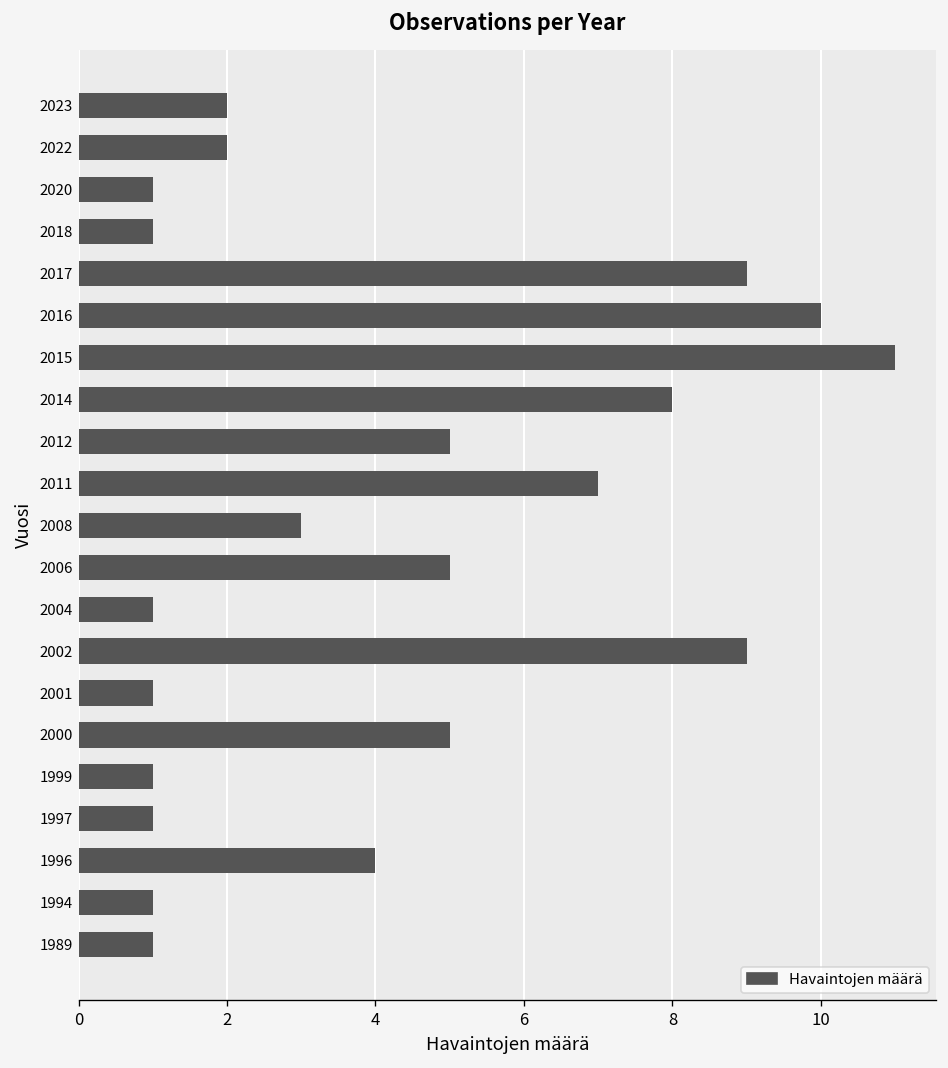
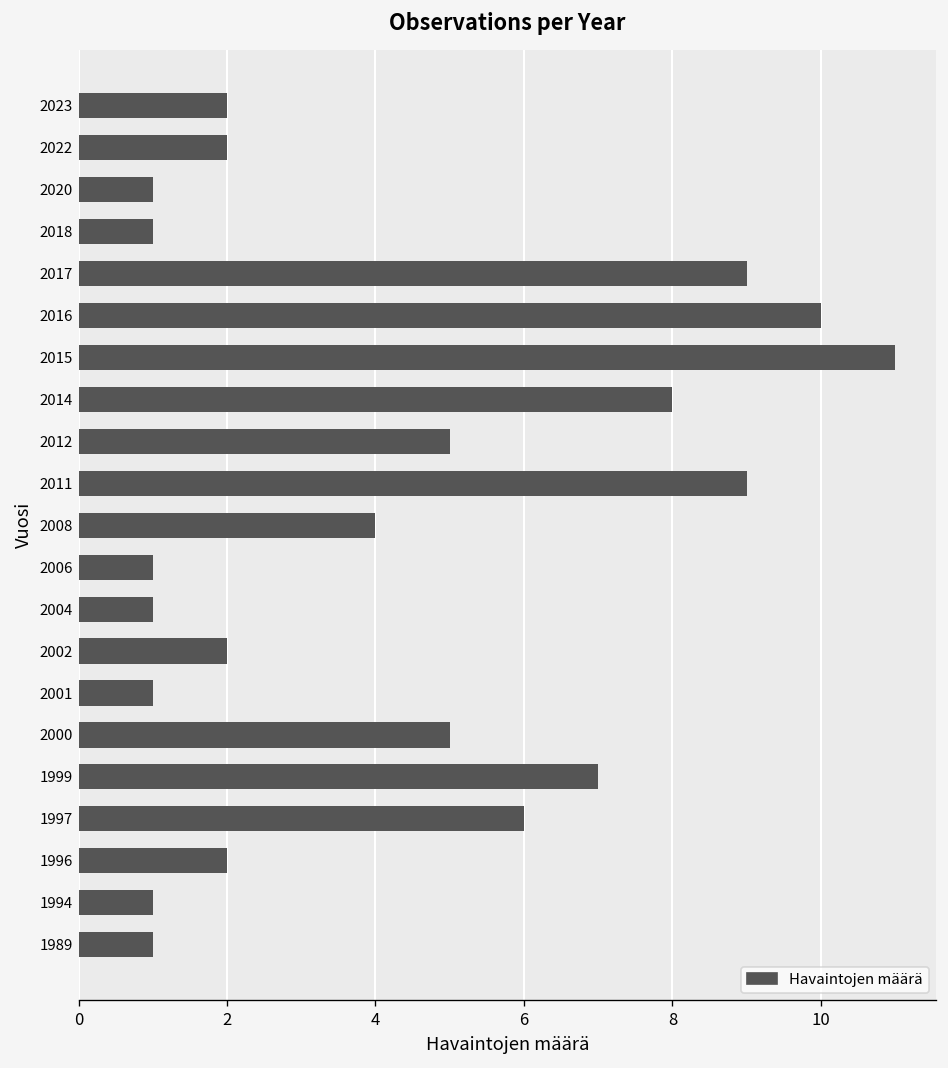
  {
    "2023": 2,
    "2022": 2,
    "2020": 1,
    "2018": 1,
    "2017": 9,
    "2016": 10,
    "2015": 11,
    "2014": 8,
    "2012": 5,
-   "2011": 7,
-   "2008": 3,
-   "2006": 5,
+   "2011": 9,
+   "2008": 4,
+   "2006": 1,
    "2004": 1,
-   "2002": 9,
+   "2002": 2,
    "2001": 1,
    "2000": 5,
-   "1999": 1,
-   "1997": 1,
-   "1996": 4,
+   "1999": 7,
+   "1997": 6,
+   "1996": 2,
    "1994": 1,
    "1989": 1
  }
